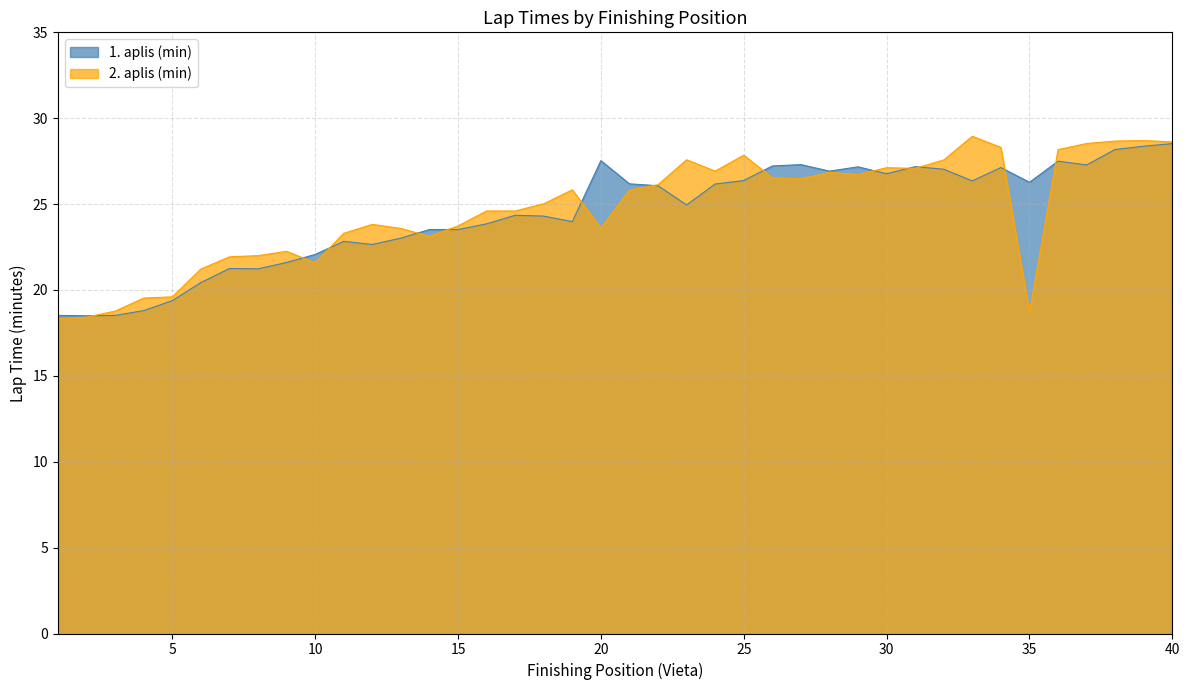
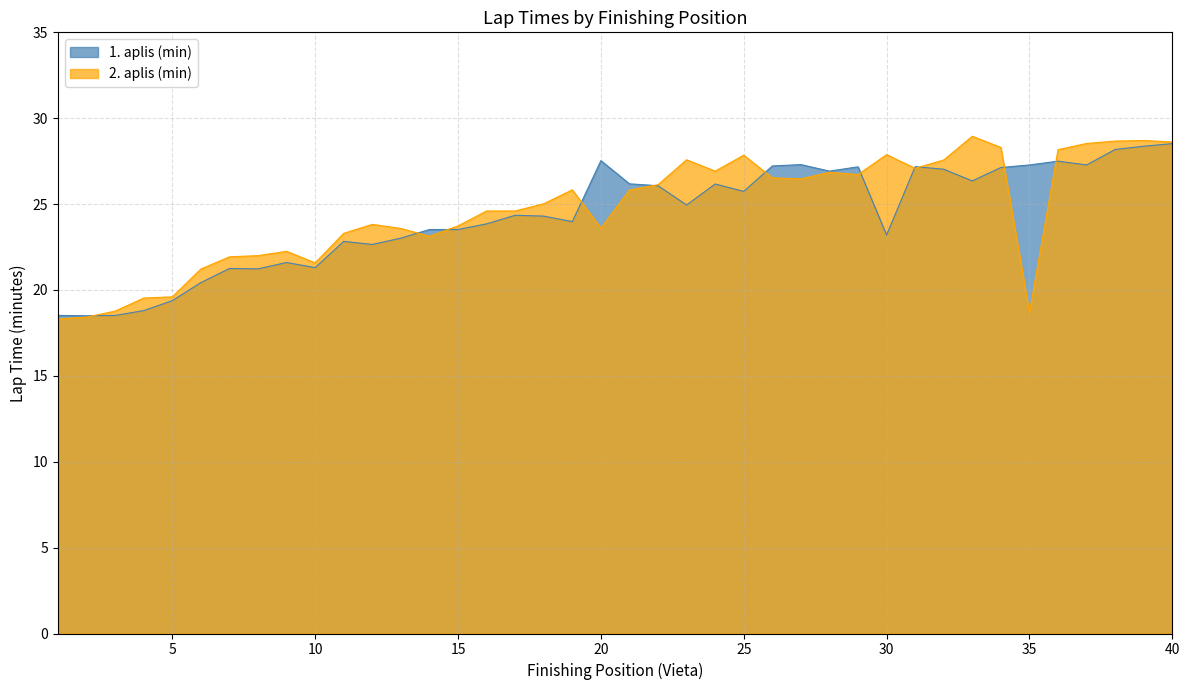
  {
    "1. aplis (min)": {
      "5": 19.4,
-     "10": 22.1,
+     "10": 21.3,
      "15": 23.5,
      "20": 27.5,
-     "25": 26.4,
-     "30": 26.8,
-     "35": 26.3
+     "25": 25.7,
+     "30": 23.2,
+     "35": 27.3
    },
    "2. aplis (min)": {
      "5": 19.6,
      "10": 21.6,
      "15": 23.7,
      "20": 23.6,
      "25": 27.9,
-     "30": 27.1,
+     "30": 27.9,
      "35": 18.7
    }
  }
